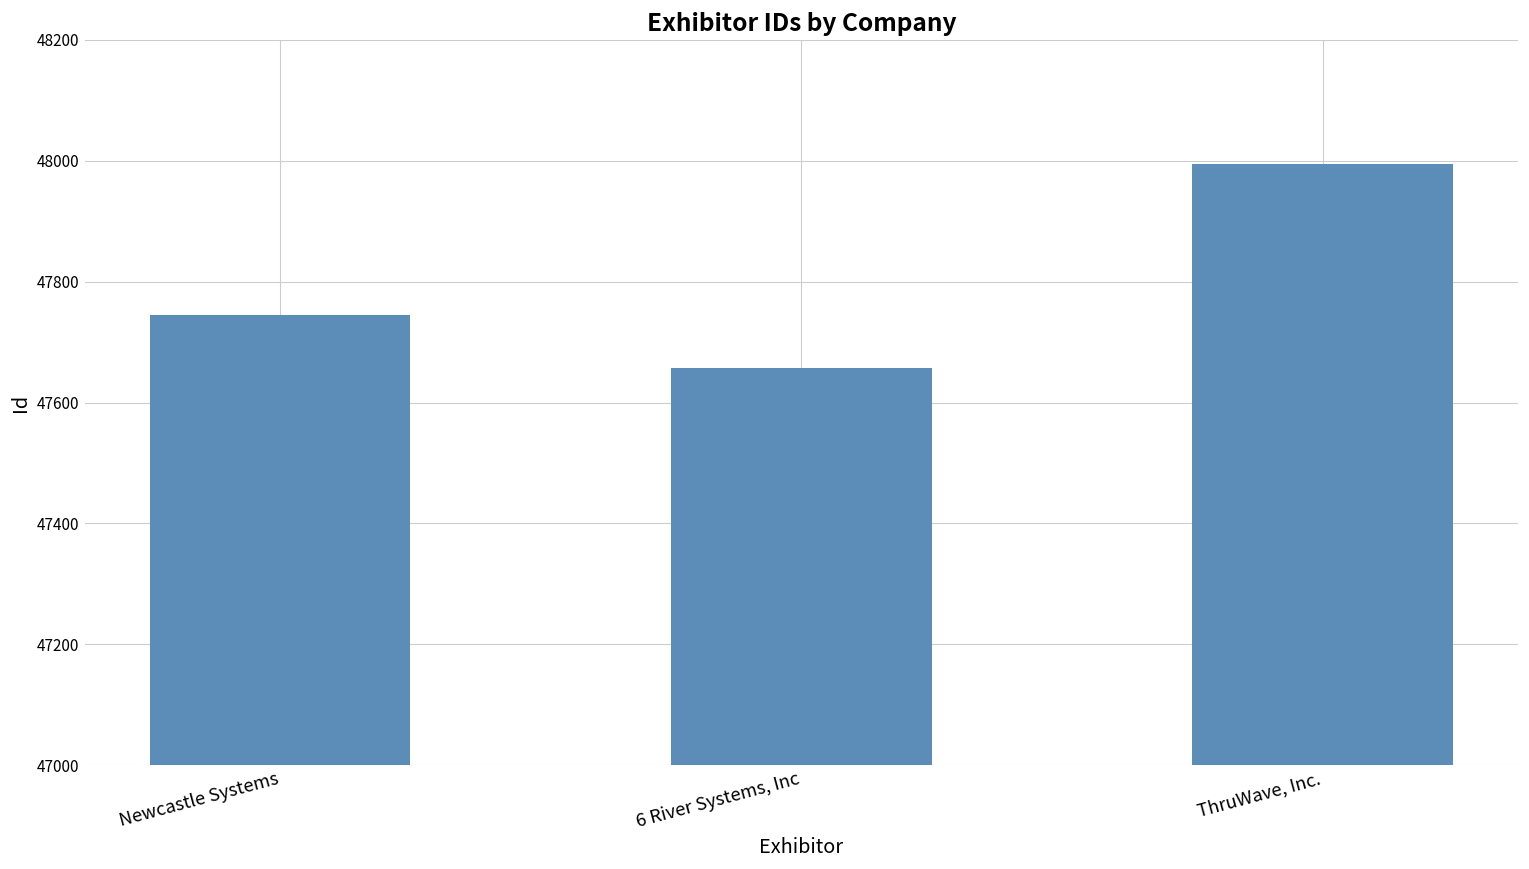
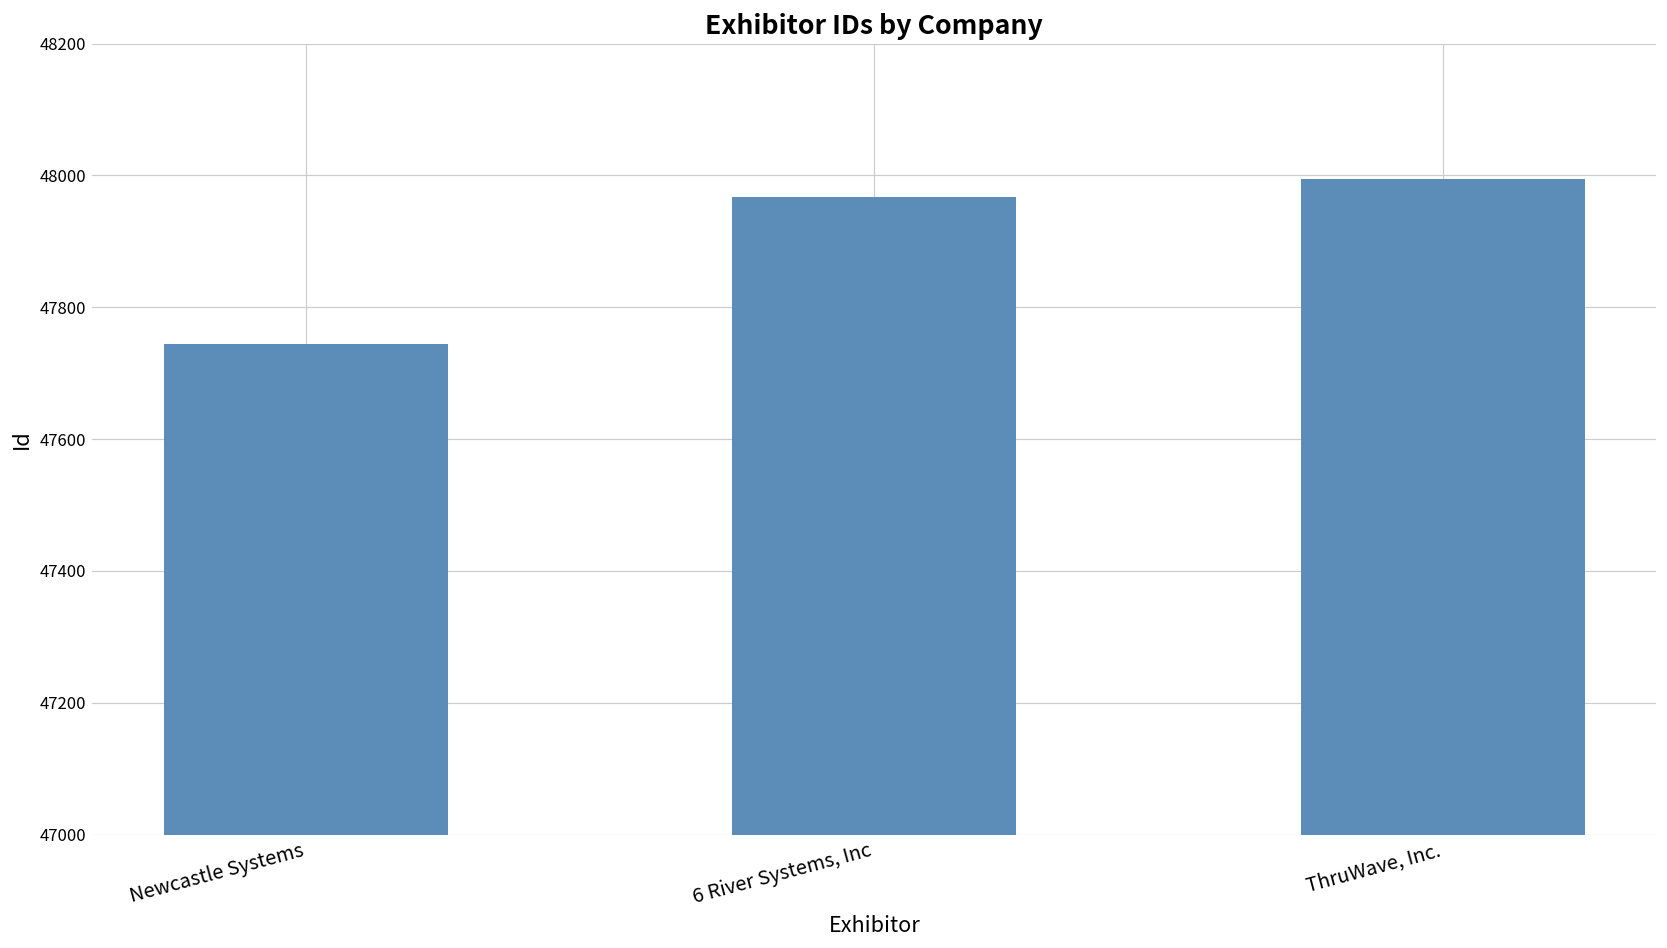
  {
    "Newcastle Systems": 47750,
-   "6 River Systems, Inc": 47660,
+   "6 River Systems, Inc": 47970,
    "ThruWave, Inc.": 48000
  }
